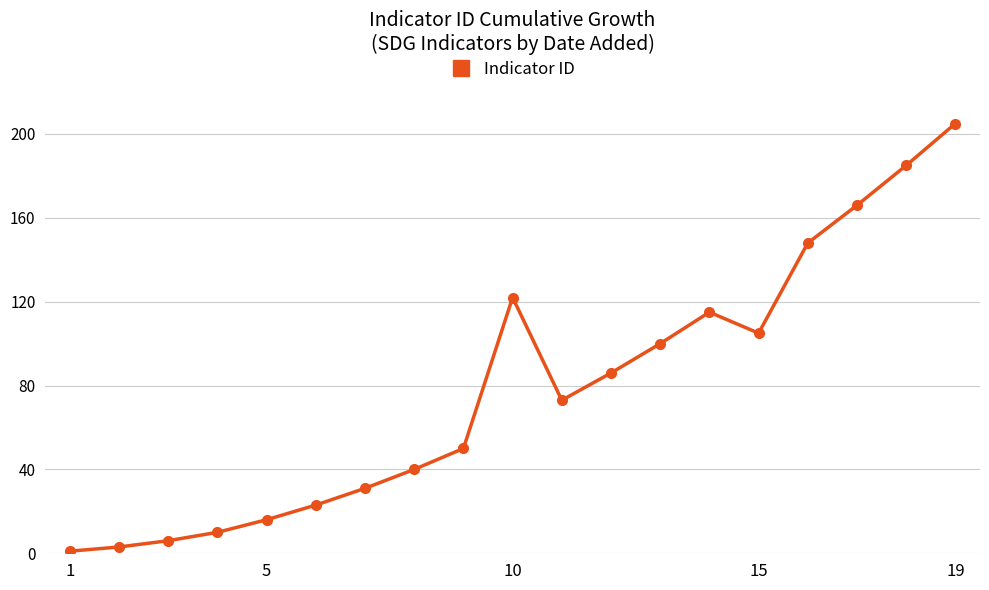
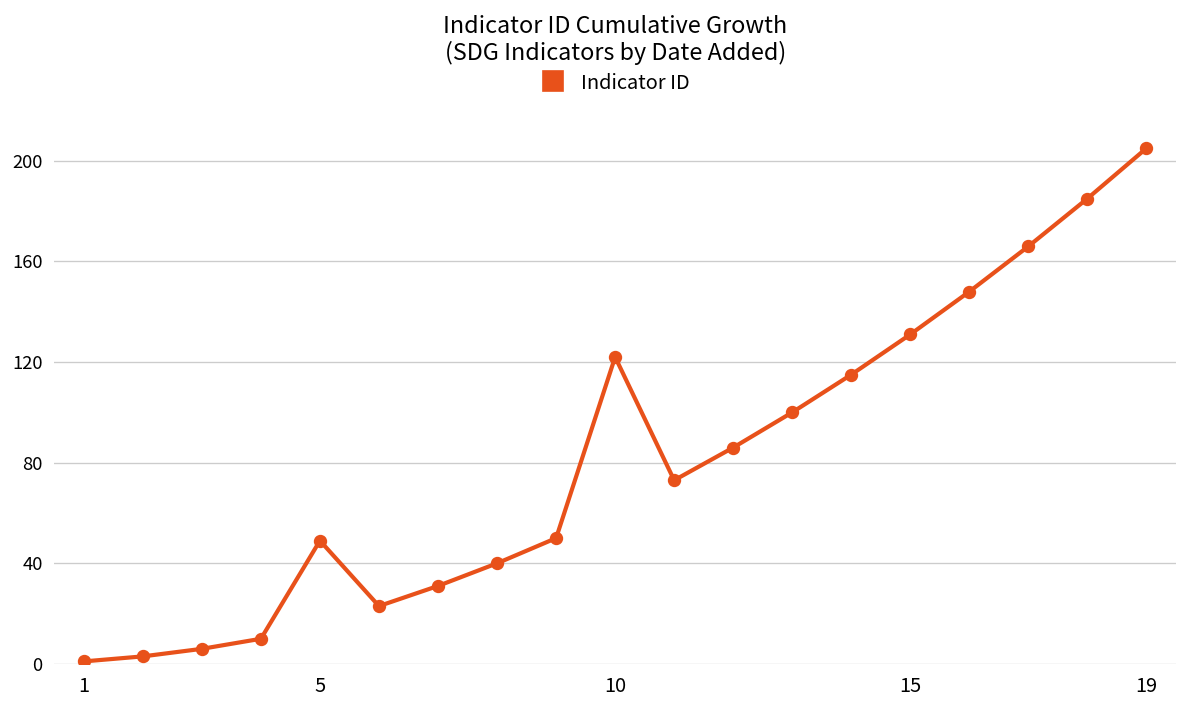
  {
    "1": 1,
-   "5": 16,
+   "5": 49,
    "10": 122,
-   "15": 105,
+   "15": 131,
    "19": 205
  }
